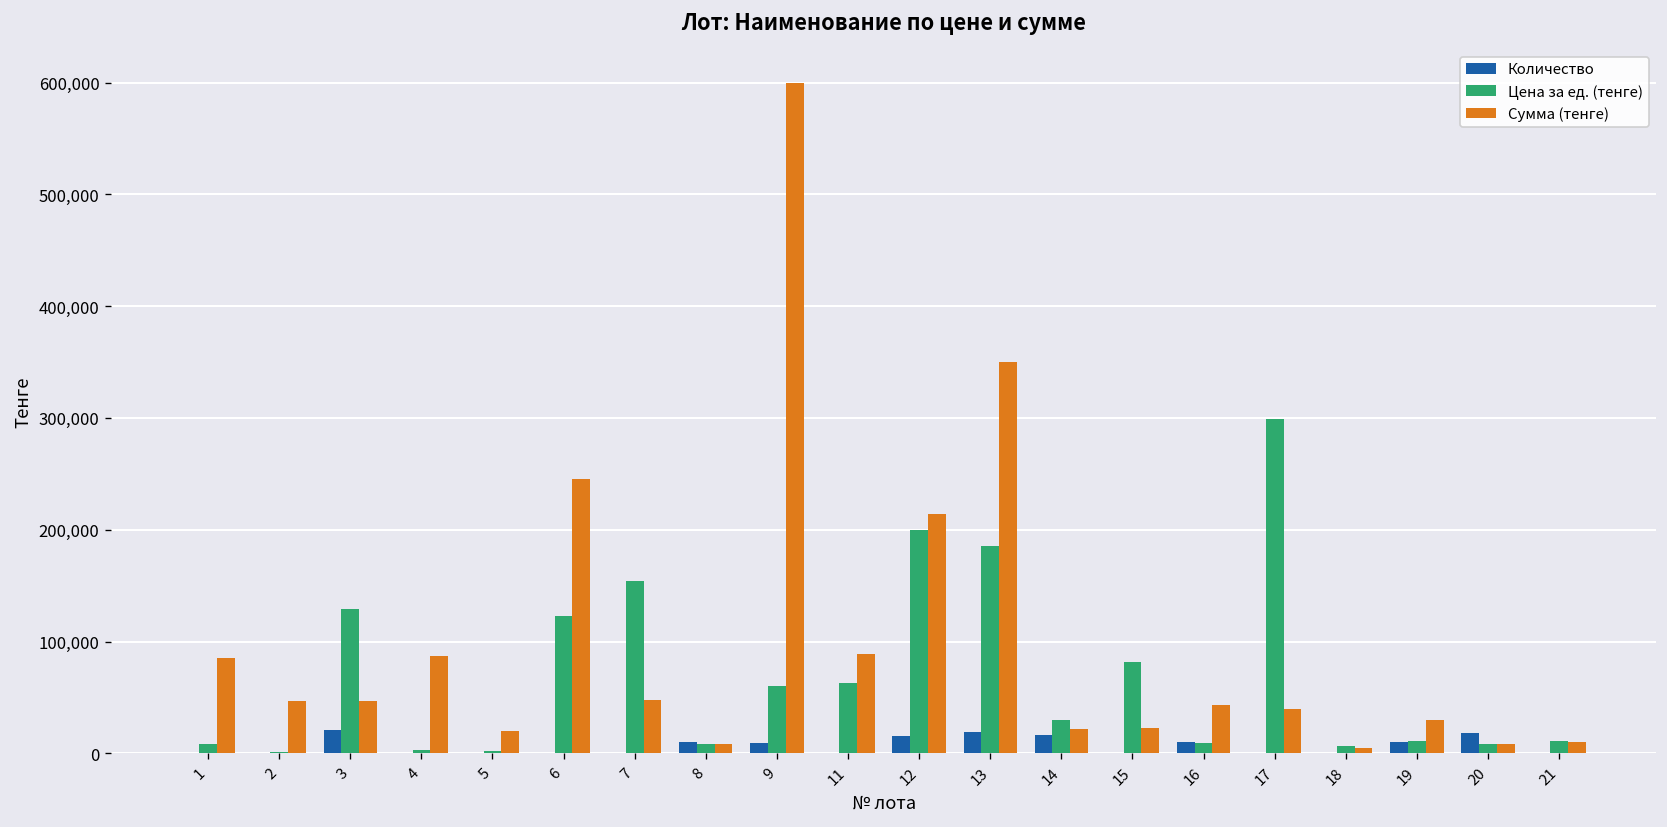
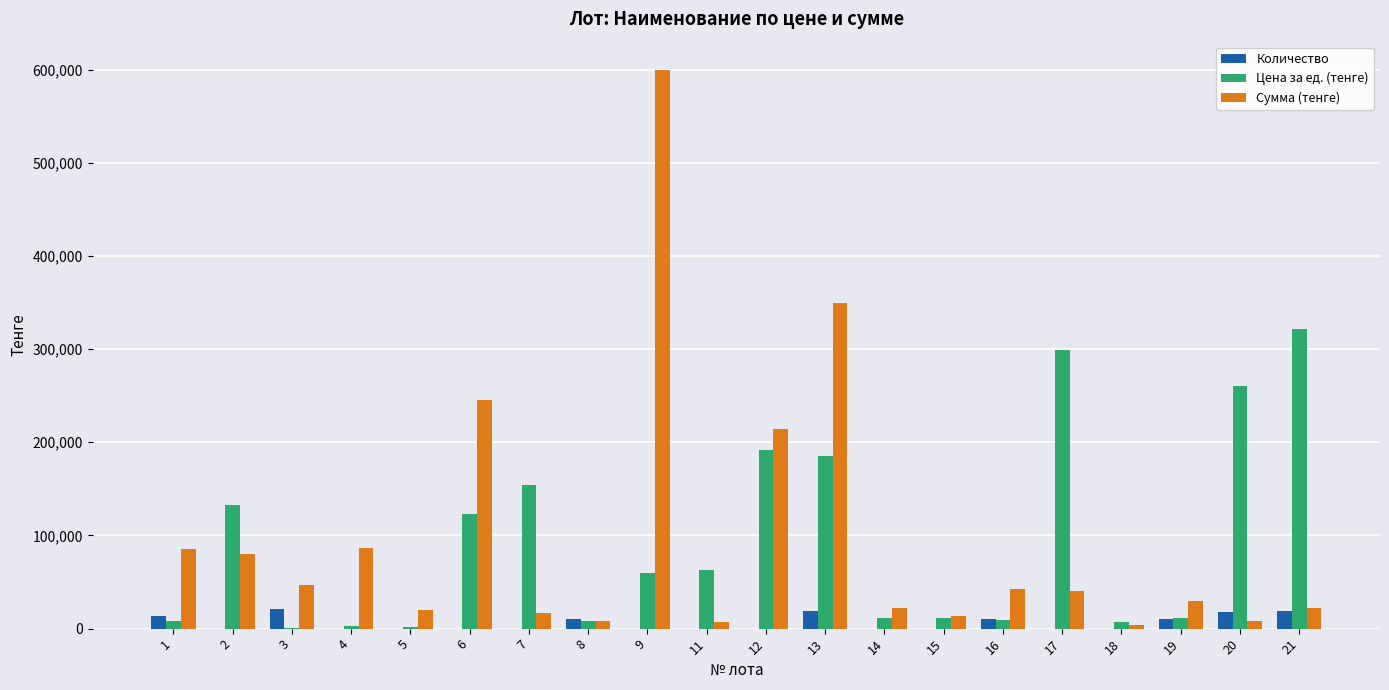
  {
    "Количество": {
-     "1": "0",
+     "1": "10,000",
      "3": "20,000",
      "8": "10,000",
-     "9": "10,000",
-     "12": "20,000",
+     "9": "0",
+     "12": "0",
      "13": "20,000",
-     "14": "20,000",
+     "14": "0",
      "16": "10,000",
      "19": "10,000",
      "20": "20,000",
-     "21": "0"
+     "21": "20,000"
    },
    "Цена за ед. (тенге)": {
      "1": "10,000",
-     "2": "0",
-     "3": "130,000",
+     "2": "130,000",
+     "3": "0",
      "4": "0",
      "6": "120,000",
      "7": "150,000",
      "8": "10,000",
      "9": "60,000",
      "11": "60,000",
-     "12": "200,000",
+     "12": "190,000",
      "13": "190,000",
-     "14": "30,000",
-     "15": "80,000",
+     "14": "10,000",
+     "15": "10,000",
      "16": "10,000",
      "17": "300,000",
      "18": "10,000",
      "19": "10,000",
-     "20": "10,000",
-     "21": "10,000"
+     "20": "260,000",
+     "21": "320,000"
    },
    "Сумма (тенге)": {
      "1": "90,000",
-     "2": "50,000",
+     "2": "80,000",
      "3": "50,000",
      "4": "90,000",
      "5": "20,000",
      "6": "250,000",
-     "7": "50,000",
+     "7": "20,000",
      "8": "10,000",
      "9": "600,000",
-     "11": "90,000",
+     "11": "10,000",
      "12": "210,000",
      "13": "350,000",
      "14": "20,000",
-     "15": "20,000",
+     "15": "10,000",
      "16": "40,000",
      "17": "40,000",
      "18": "0",
      "19": "30,000",
      "20": "10,000",
-     "21": "10,000"
+     "21": "20,000"
    }
  }
